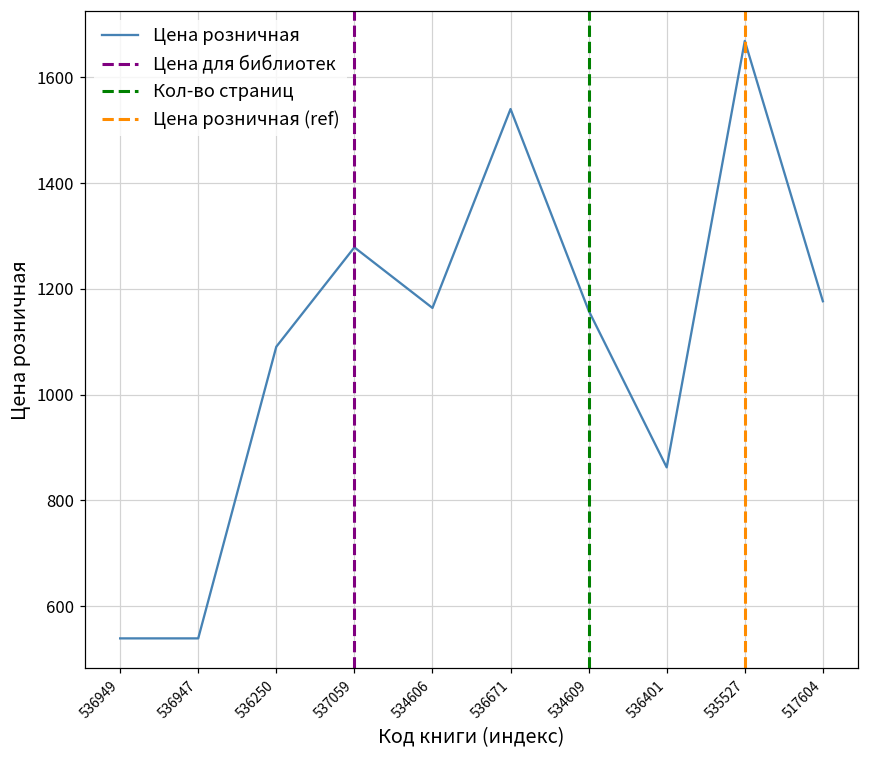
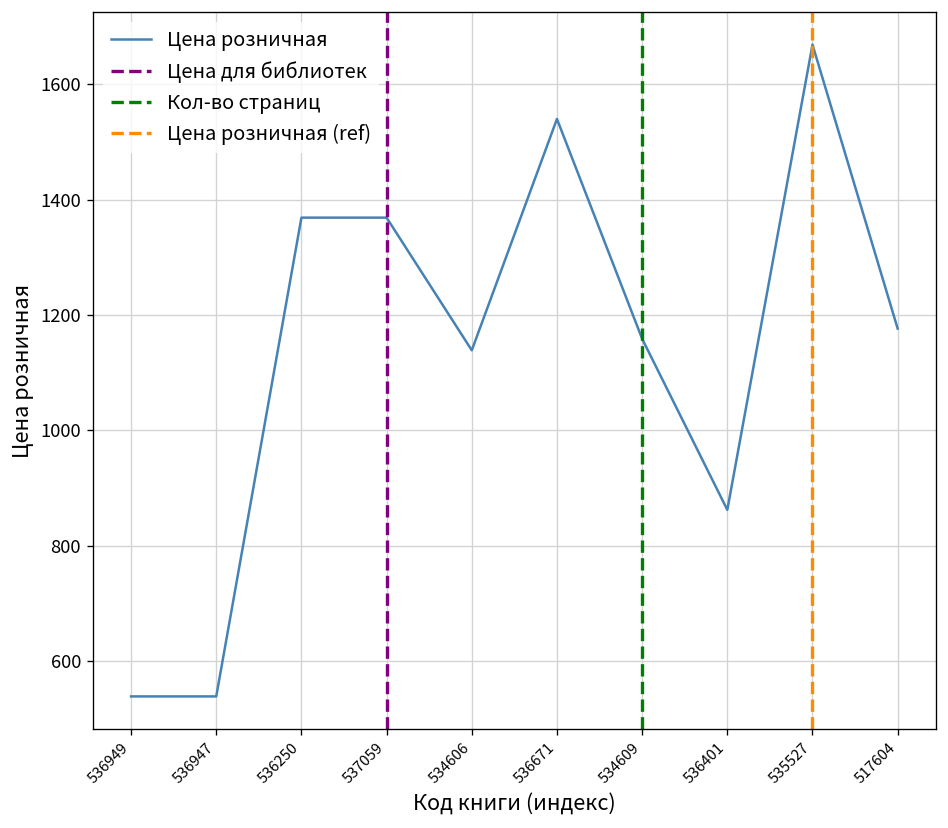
  {
    "536949": 540,
    "536947": 540,
-   "536250": 1090,
-   "537059": 1280,
-   "534606": 1160,
+   "536250": 1370,
+   "537059": 1370,
+   "534606": 1140,
    "536671": 1540,
    "534609": 1160,
    "536401": 860,
    "535527": 1670,
    "517604": 1180
  }
